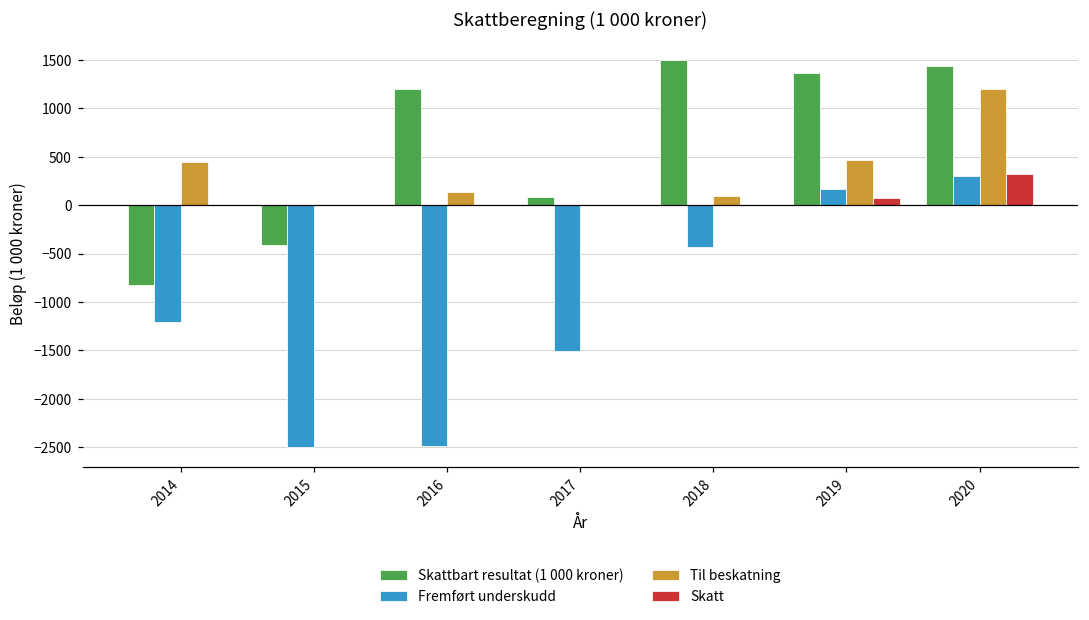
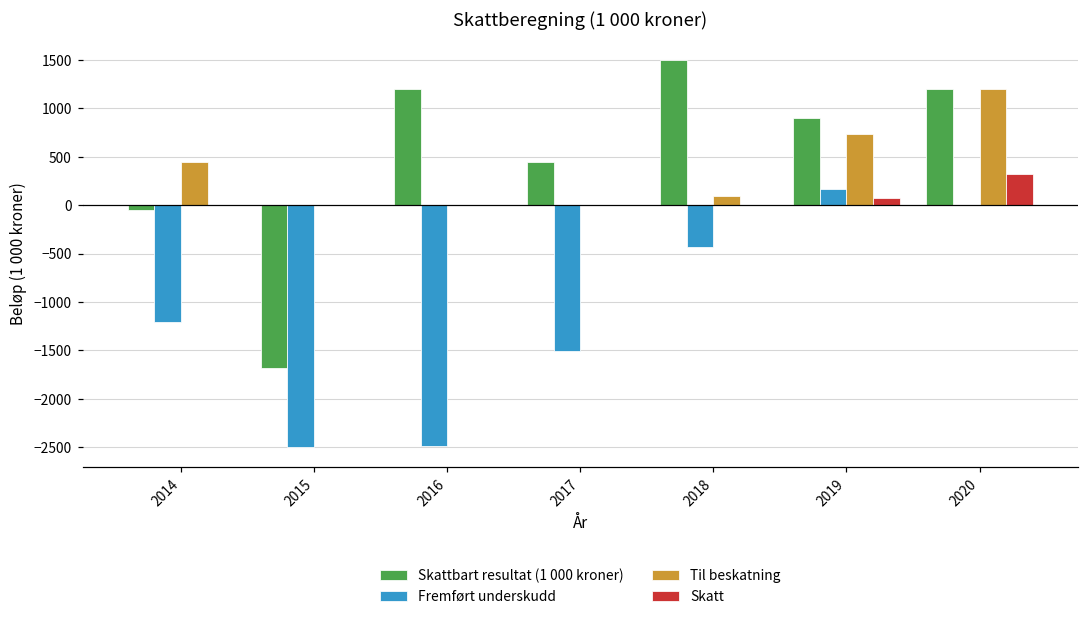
  {
    "Skattbart resultat (1 000 kroner)": {
-     "2014": -800,
-     "2015": -400,
+     "2014": -100,
+     "2015": -1700,
      "2016": 1200,
-     "2017": 100,
+     "2017": 500,
      "2018": 1500,
-     "2019": 1400,
-     "2020": 1400
+     "2019": 900,
+     "2020": 1200
    },
    "Fremført underskudd": {
      "2014": -1200,
      "2015": -2500,
      "2016": -2500,
      "2017": -1500,
      "2018": -400,
      "2019": 200,
-     "2020": 300
+     "2020": 0
    },
    "Til beskatning": {
      "2014": 400,
      "2015": 0,
-     "2016": 100,
+     "2016": 0,
      "2017": 0,
      "2018": 100,
-     "2019": 500,
+     "2019": 700,
      "2020": 1200
    },
    "Skatt": {
      "2014": 0,
      "2015": 0,
      "2016": 0,
      "2017": 0,
      "2018": 0,
      "2019": 100,
      "2020": 300
    }
  }
